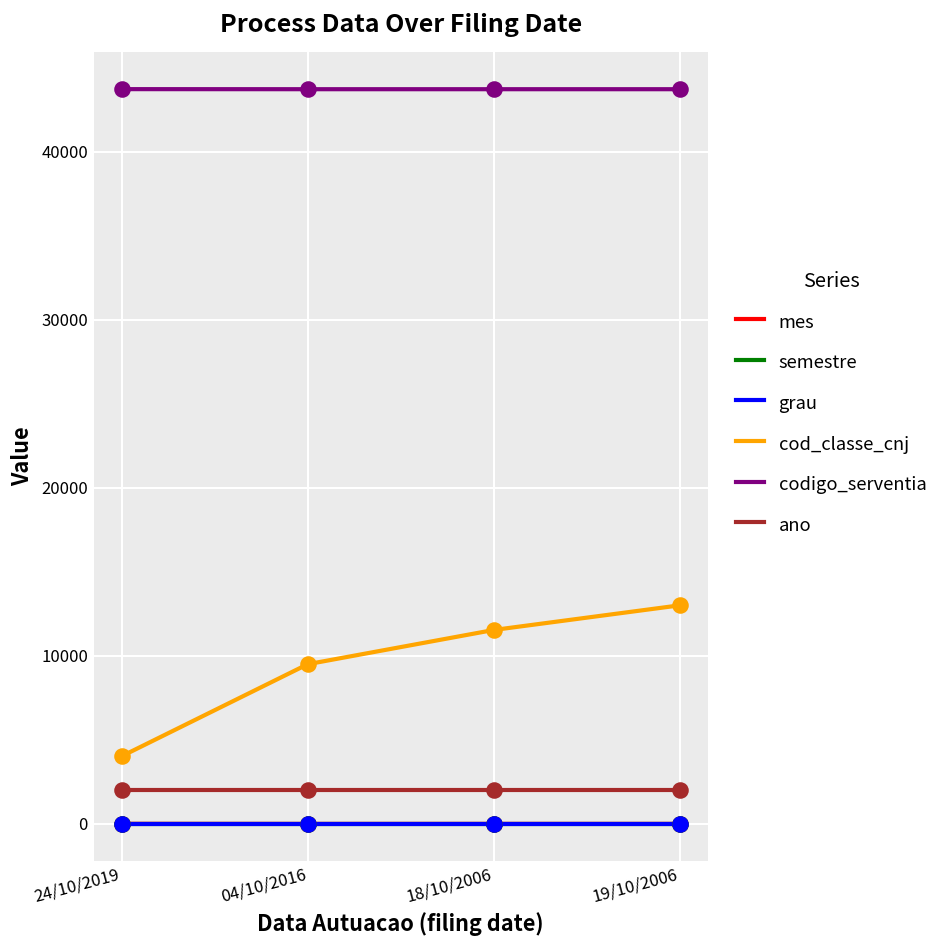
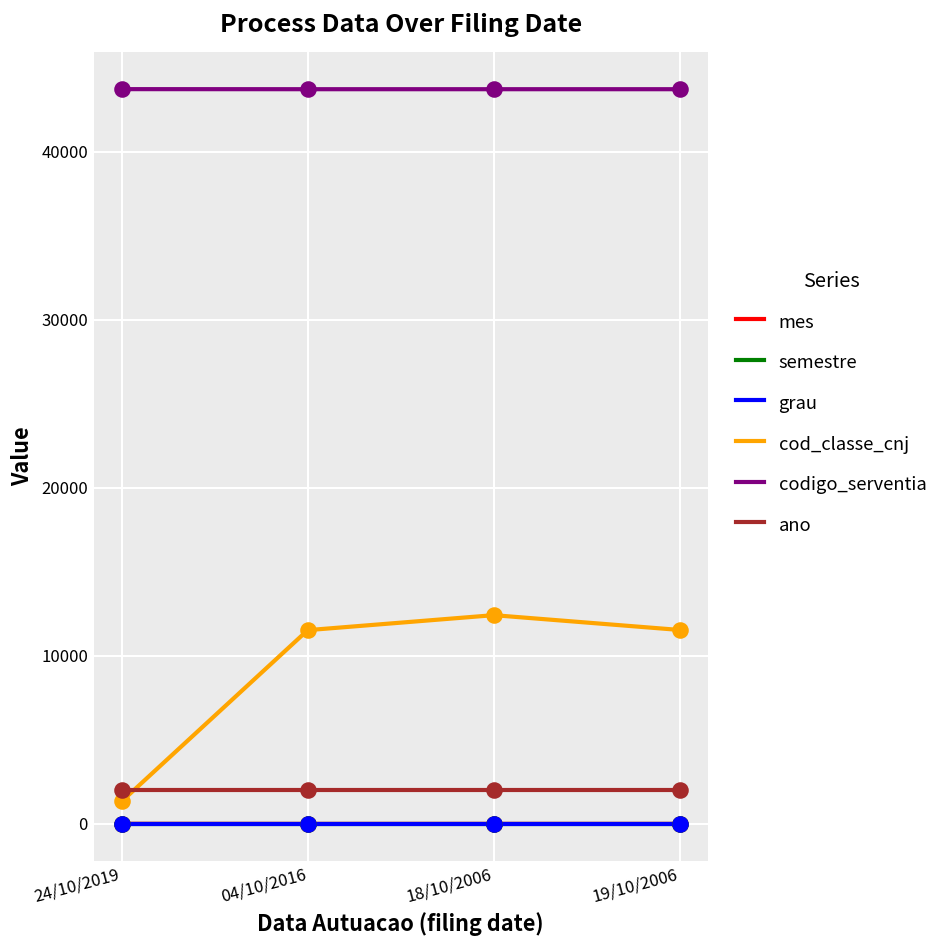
  {
    "cod_classe_cnj": {
-     "24/10/2019": 4000,
-     "04/10/2016": 9500,
-     "18/10/2006": 11500,
-     "19/10/2006": 13000
+     "24/10/2019": 1300,
+     "04/10/2016": 11500,
+     "18/10/2006": 12400,
+     "19/10/2006": 11500
    },
    "codigo_serventia": {
      "24/10/2019": 43700,
      "04/10/2016": 43700,
      "18/10/2006": 43700,
      "19/10/2006": 43700
    },
    "ano": {
      "24/10/2019": 2000,
      "04/10/2016": 2000,
      "18/10/2006": 2000,
      "19/10/2006": 2000
    }
  }
